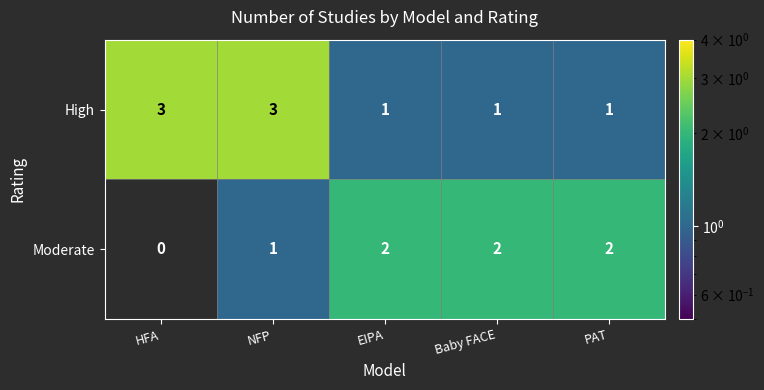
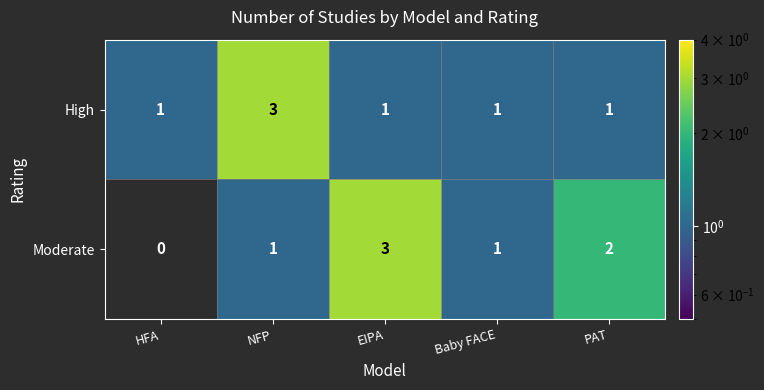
  {
    "High": {
-     "HFA": 3,
+     "HFA": 1,
      "NFP": 3,
      "EIPA": 1,
      "Baby FACE": 1,
      "PAT": 1
    },
    "Moderate": {
      "HFA": 0,
      "NFP": 1,
-     "EIPA": 2,
-     "Baby FACE": 2,
+     "EIPA": 3,
+     "Baby FACE": 1,
      "PAT": 2
    }
  }
